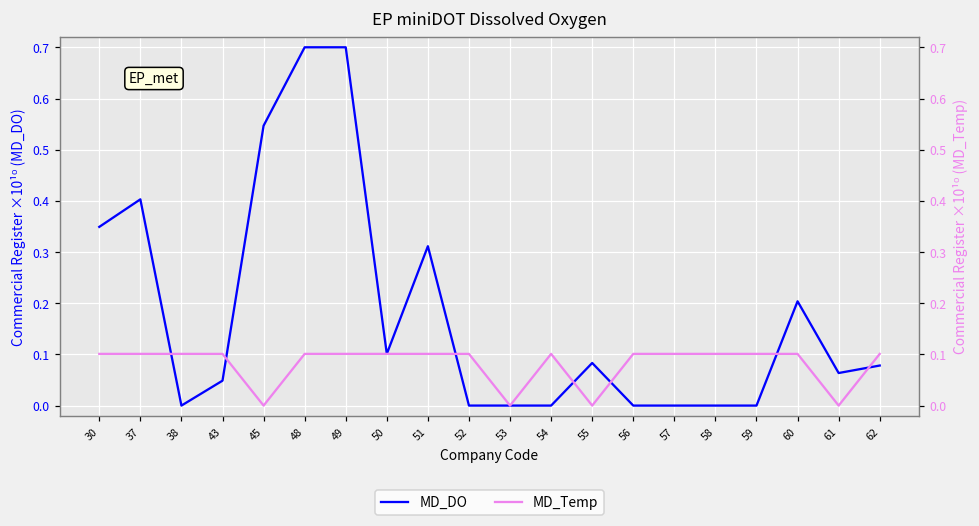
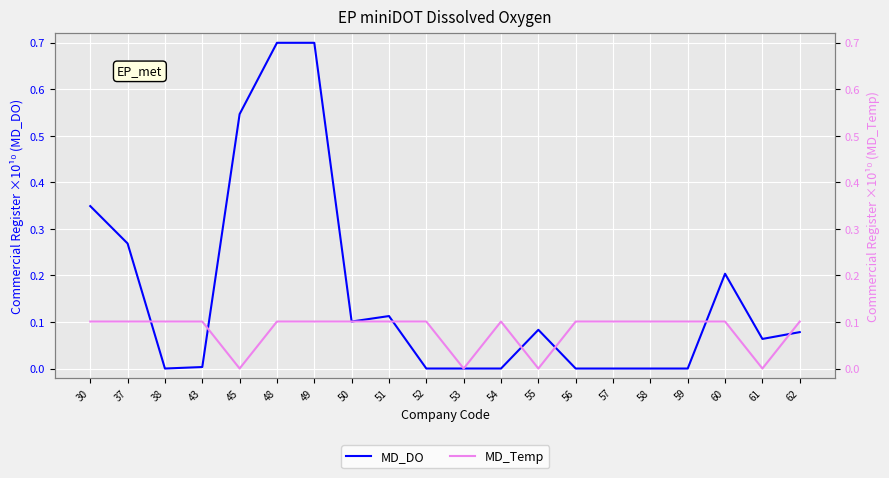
  {
    "MD_DO": {
      "30": 0.35,
-     "37": 0.40,
+     "37": 0.27,
      "38": 0.00,
-     "43": 0.05,
+     "43": 0.00,
      "45": 0.55,
      "48": 0.70,
      "49": 0.70,
      "50": 0.10,
-     "51": 0.31,
+     "51": 0.11,
      "52": 0.00,
      "53": 0.00,
      "54": 0.00,
      "55": 0.08,
      "56": 0.00,
      "57": 0.00,
      "58": 0.00,
      "59": 0.00,
      "60": 0.20,
      "61": 0.06,
      "62": 0.08
    },
    "MD_Temp": {
      "30": 0.10,
      "37": 0.10,
      "38": 0.10,
      "43": 0.10,
      "45": 0.00,
      "48": 0.10,
      "49": 0.10,
      "50": 0.10,
      "51": 0.10,
      "52": 0.10,
      "53": 0.00,
      "54": 0.10,
      "55": 0.00,
      "56": 0.10,
      "57": 0.10,
      "58": 0.10,
      "59": 0.10,
      "60": 0.10,
      "61": 0.00,
      "62": 0.10
    }
  }
